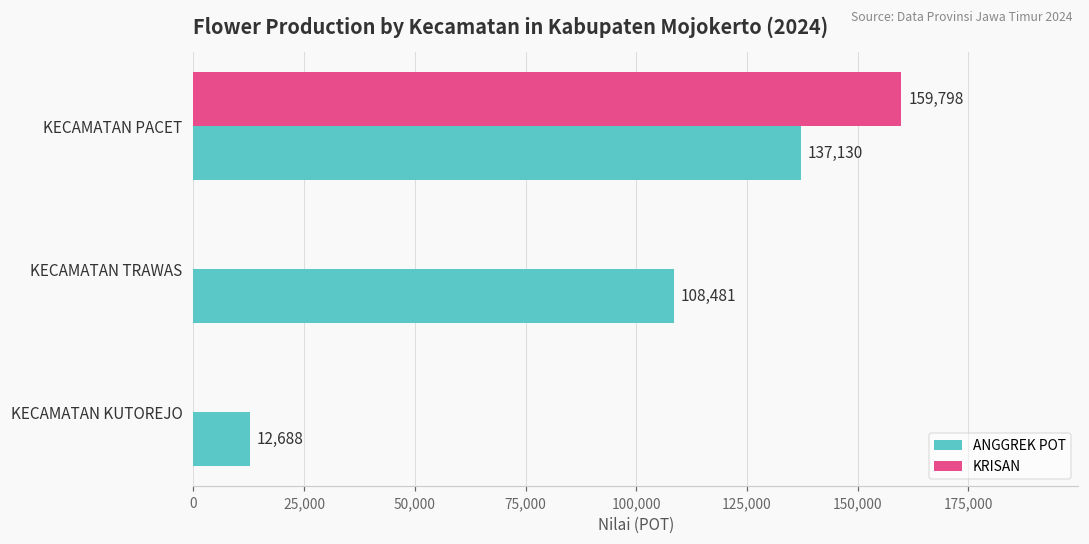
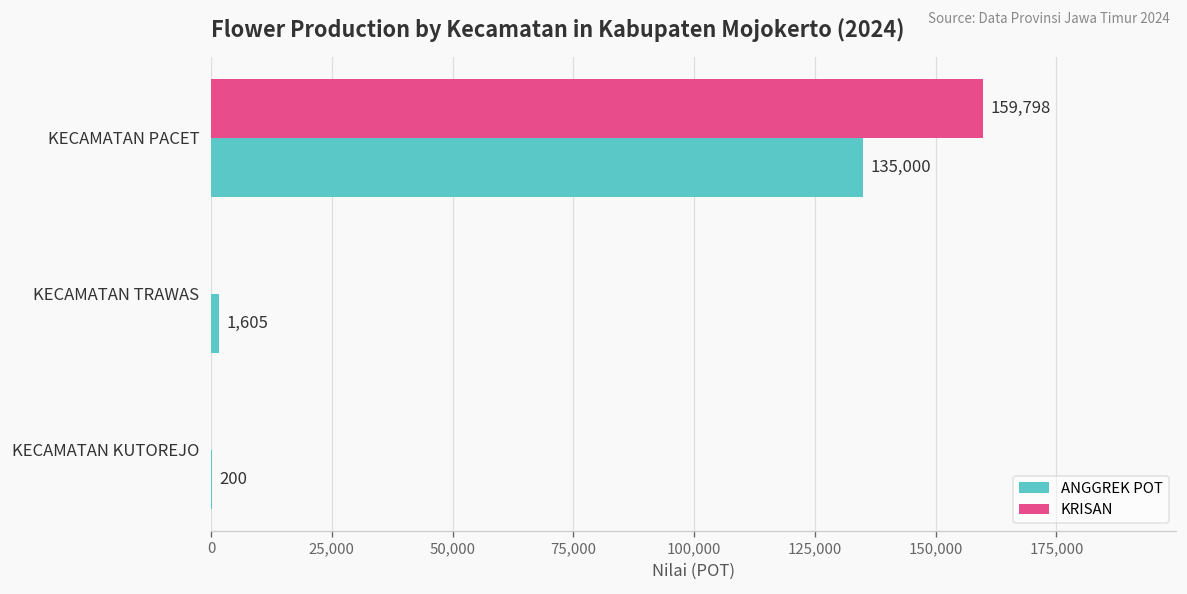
  {
    "ANGGREK POT": {
-     "KECAMATAN PACET": "137,130",
-     "KECAMATAN TRAWAS": "108,481",
-     "KECAMATAN KUTOREJO": "12,688"
+     "KECAMATAN PACET": "135,000",
+     "KECAMATAN TRAWAS": "1,605",
+     "KECAMATAN KUTOREJO": "200"
    },
    "KRISAN": {
      "KECAMATAN PACET": "159,798"
    }
  }
